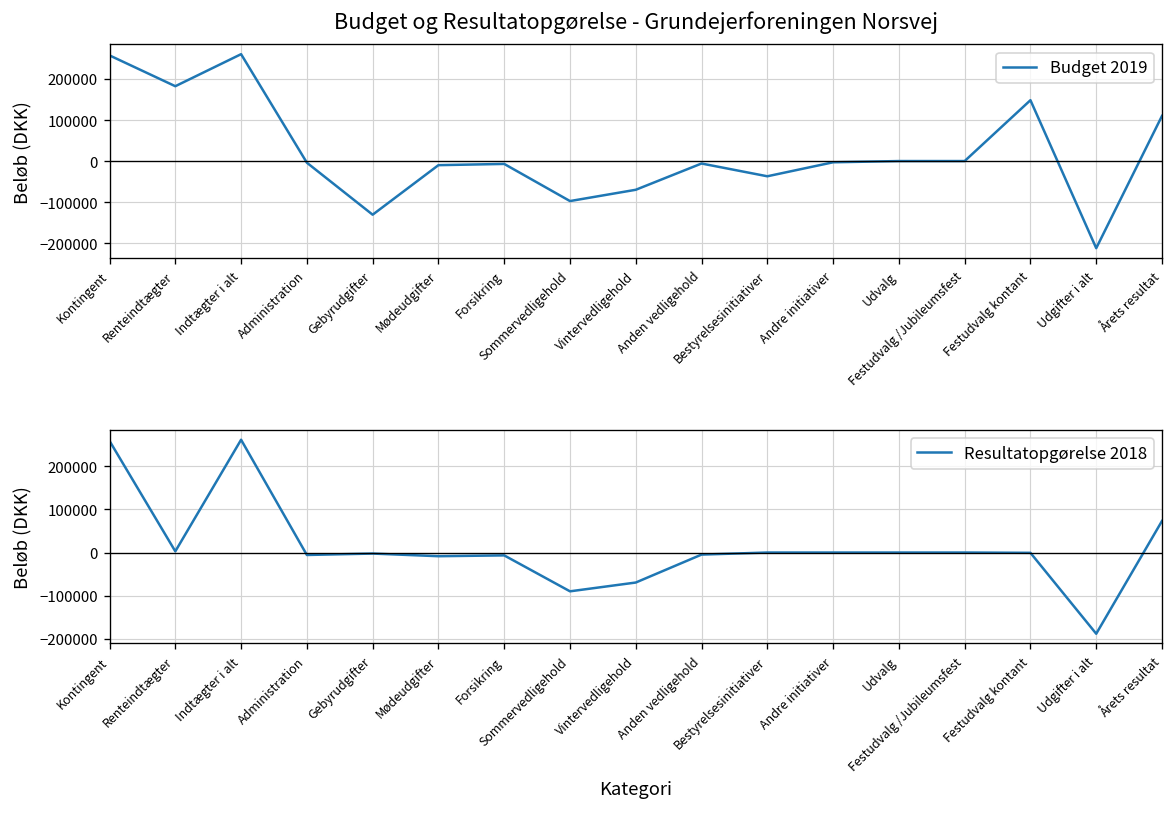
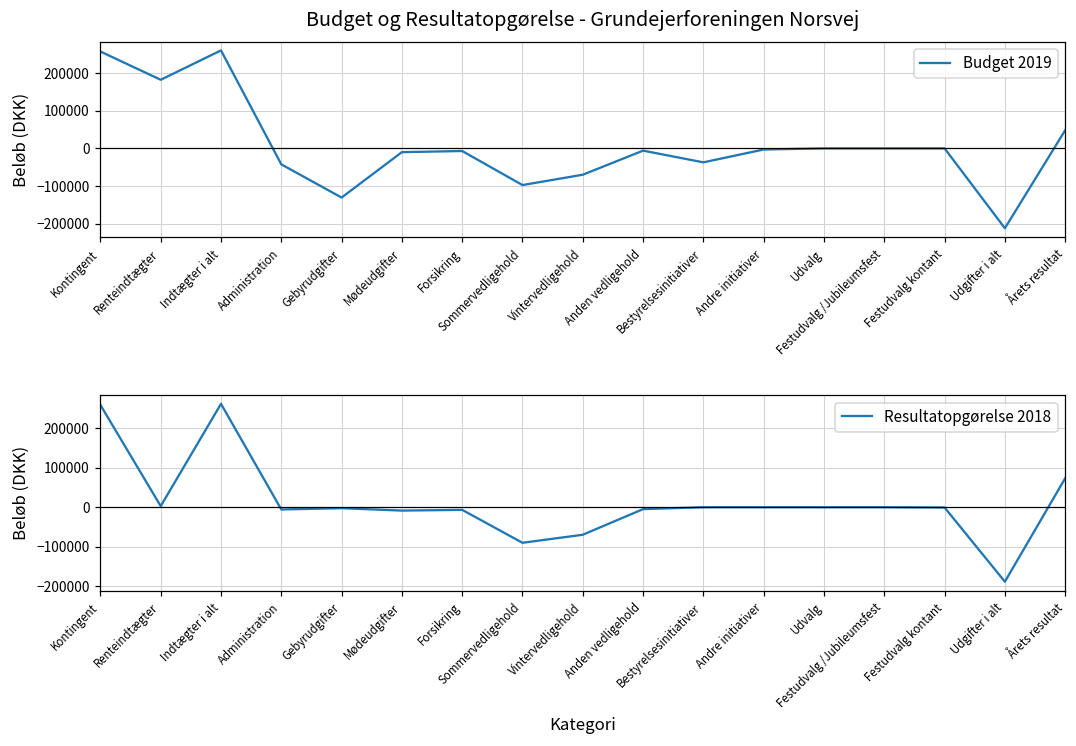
  {
    "Budget og Resultatopgørelse - Grundejerforeningen Norsvej": {
      "Kontingent": 260000,
      "Renteindtægter": 180000,
      "Indtægter i alt": 260000,
-     "Administration": 0,
+     "Administration": -40000,
      "Gebyrudgifter": -130000,
      "Mødeudgifter": -10000,
      "Forsikring": -10000,
      "Sommervedligehold": -100000,
      "Vintervedligehold": -70000,
      "Anden vedligehold": -10000,
      "Bestyrelsesinitiativer": -40000,
      "Andre initiativer": 0,
      "Udvalg": 0,
      "Festudvalg /Jubileumsfest": 0,
-     "Festudvalg kontant": 150000,
+     "Festudvalg kontant": 0,
      "Udgifter i alt": -210000,
-     "Årets resultat": 110000
+     "Årets resultat": 50000
    }
  }
